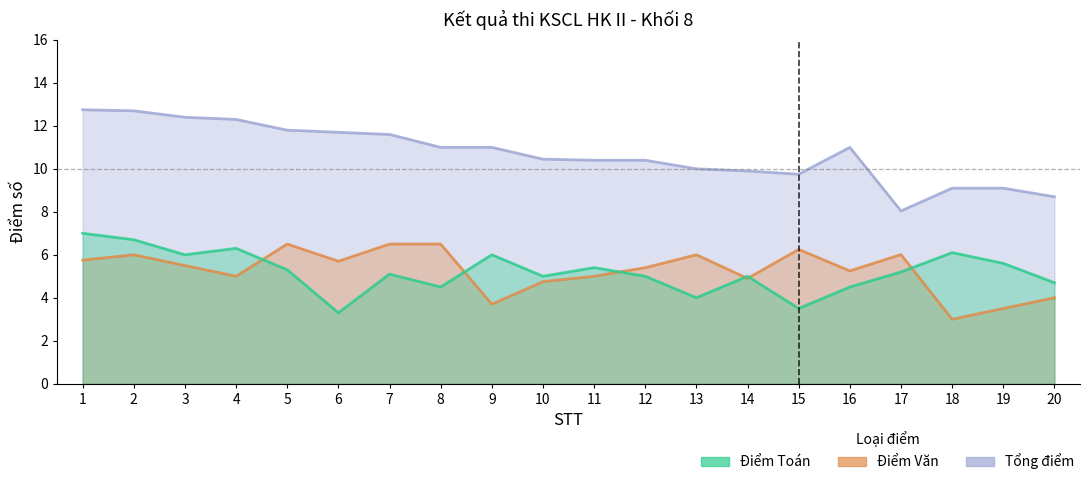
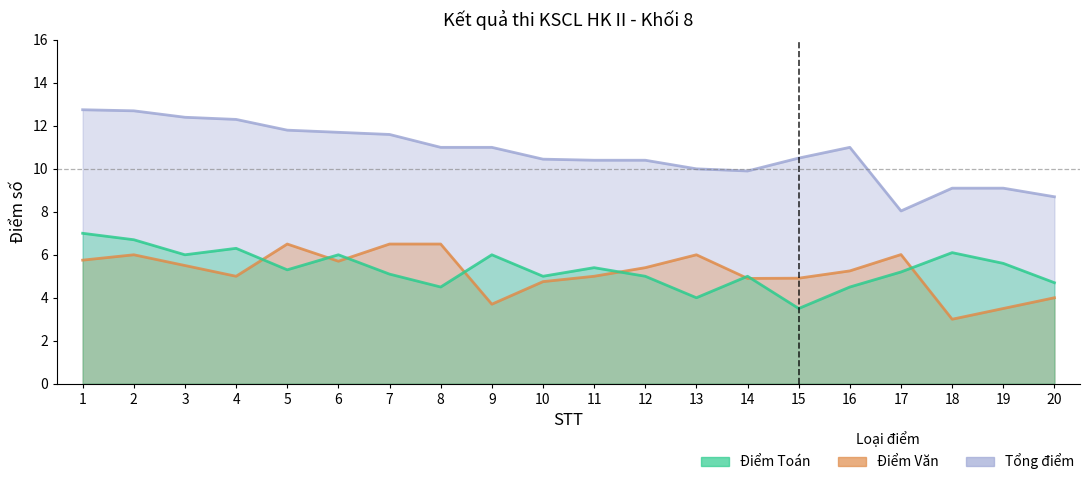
  {
    "Tổng điểm": {
      "1": 12.8,
      "2": 12.7,
      "3": 12.4,
      "4": 12.3,
      "5": 11.8,
      "6": 11.7,
      "7": 11.6,
      "8": 11.0,
      "9": 11.0,
      "10": 10.5,
      "11": 10.4,
      "12": 10.4,
      "13": 10.0,
      "14": 9.9,
-     "15": 9.8,
+     "15": 10.5,
      "16": 11.0,
      "17": 8.0,
      "18": 9.1,
      "19": 9.1,
      "20": 8.7
    },
    "Điểm Văn": {
      "1": 5.8,
      "2": 6.0,
      "3": 5.5,
      "4": 5.0,
      "5": 6.5,
      "6": 5.7,
      "7": 6.5,
      "8": 6.5,
      "9": 3.7,
      "10": 4.8,
      "11": 5.0,
      "12": 5.4,
      "13": 6.0,
-     "15": 6.3,
+     "15": 4.9,
      "16": 5.3,
      "17": 6.0,
      "18": 3.0,
      "19": 3.5,
      "20": 4.0
    },
    "Điểm Toán": {
      "1": 7.0,
      "2": 6.7,
      "3": 6.0,
      "4": 6.3,
      "5": 5.3,
-     "6": 3.3,
+     "6": 6.0,
      "7": 5.1,
      "8": 4.5,
      "9": 6.0,
      "10": 5.0,
      "11": 5.4,
      "12": 5.0,
      "13": 4.0,
      "15": 3.5,
      "16": 4.5,
      "17": 5.2,
      "18": 6.1,
      "19": 5.6,
      "20": 4.7
    }
  }
